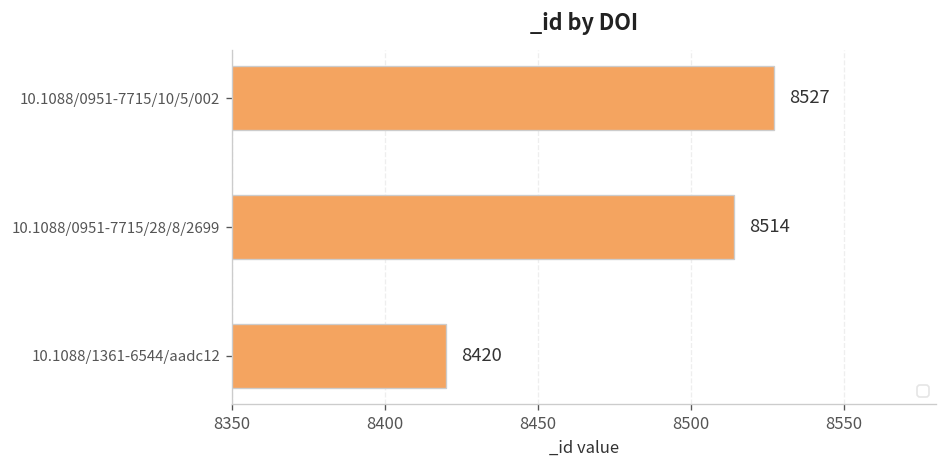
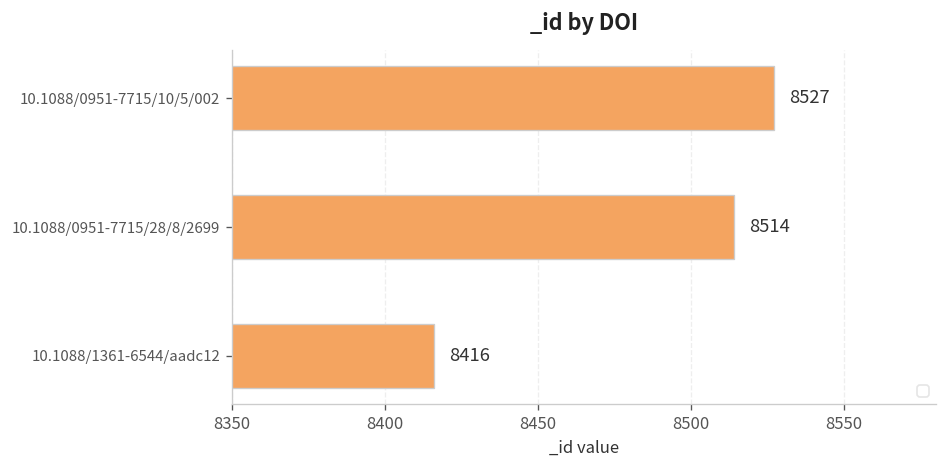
  {
    "10.1088/0951-7715/10/5/002": 8527,
    "10.1088/0951-7715/28/8/2699": 8514,
-   "10.1088/1361-6544/aadc12": 8420
+   "10.1088/1361-6544/aadc12": 8416
  }
